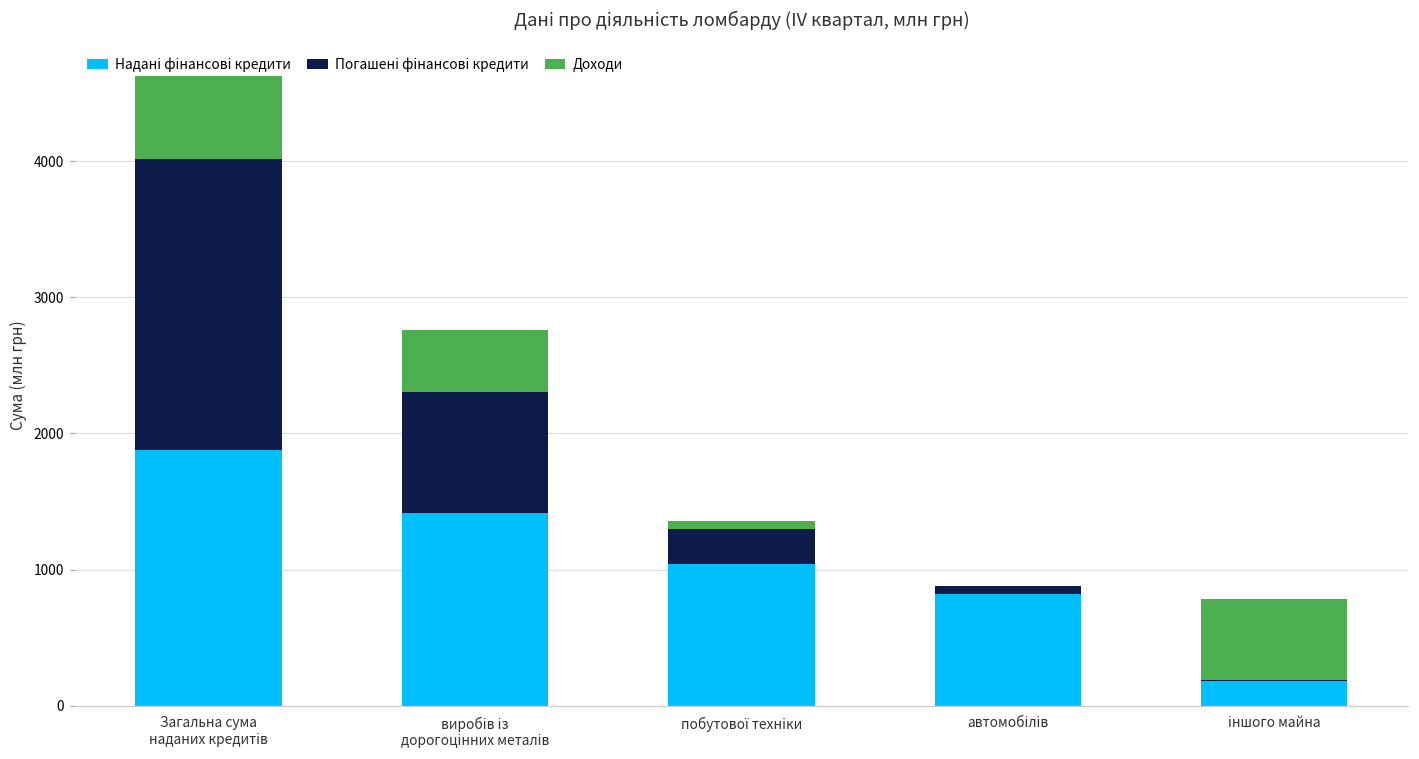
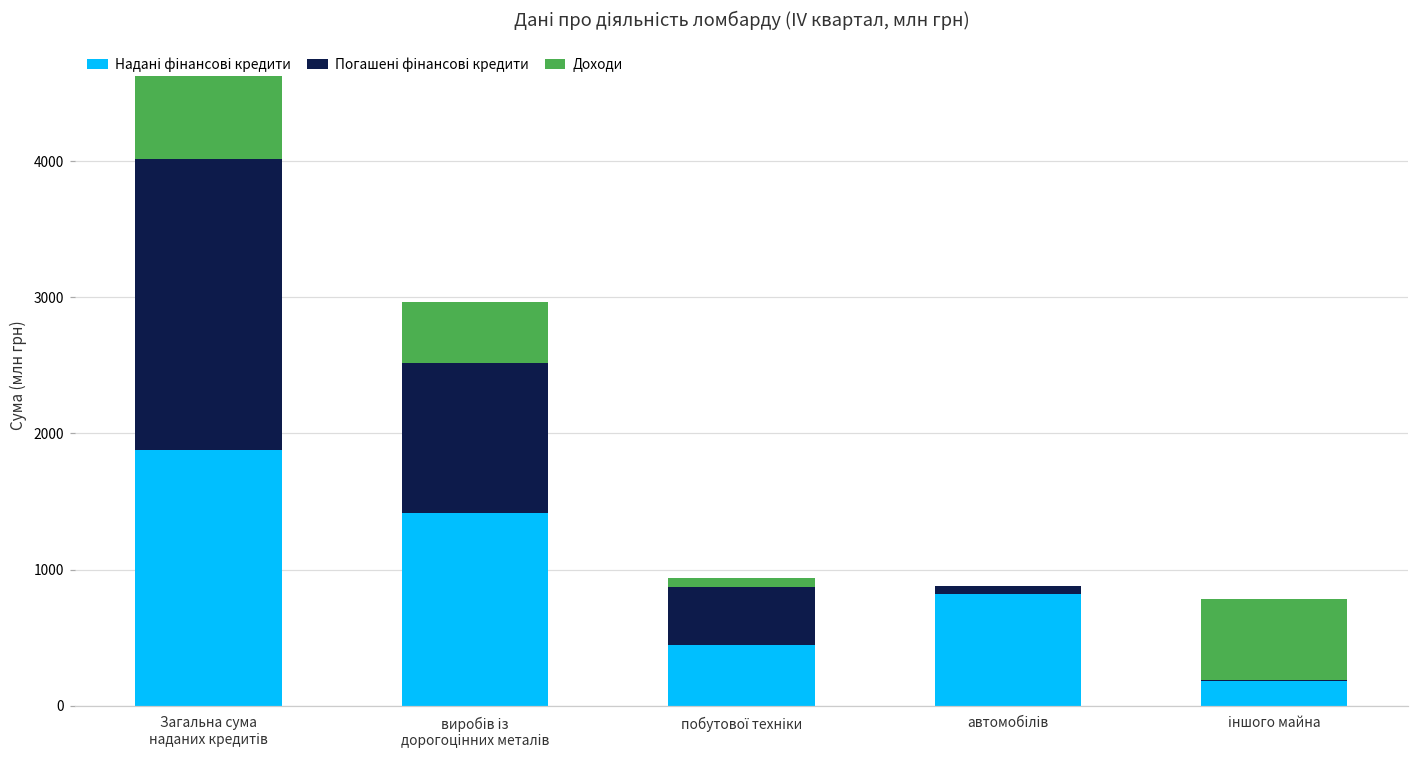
  {
    "Надані фінансові кредити": {
      "Загальна сума наданих кредитів": 1880,
      "виробів із дорогоцінних металів": 1420,
-     "побутової техніки": 1040,
+     "побутової техніки": 450,
      "автомобілів": 820,
      "іншого майна": 180
    },
    "Погашені фінансові кредити": {
      "Загальна сума наданих кредитів": 2140,
-     "виробів із дорогоцінних металів": 890,
-     "побутової техніки": 250,
+     "виробів із дорогоцінних металів": 1100,
+     "побутової техніки": 430,
      "автомобілів": 60
    },
    "Доходи": {
      "Загальна сума наданих кредитів": 610,
      "виробів із дорогоцінних металів": 450,
      "побутової техніки": 60,
      "іншого майна": 600
    }
  }
